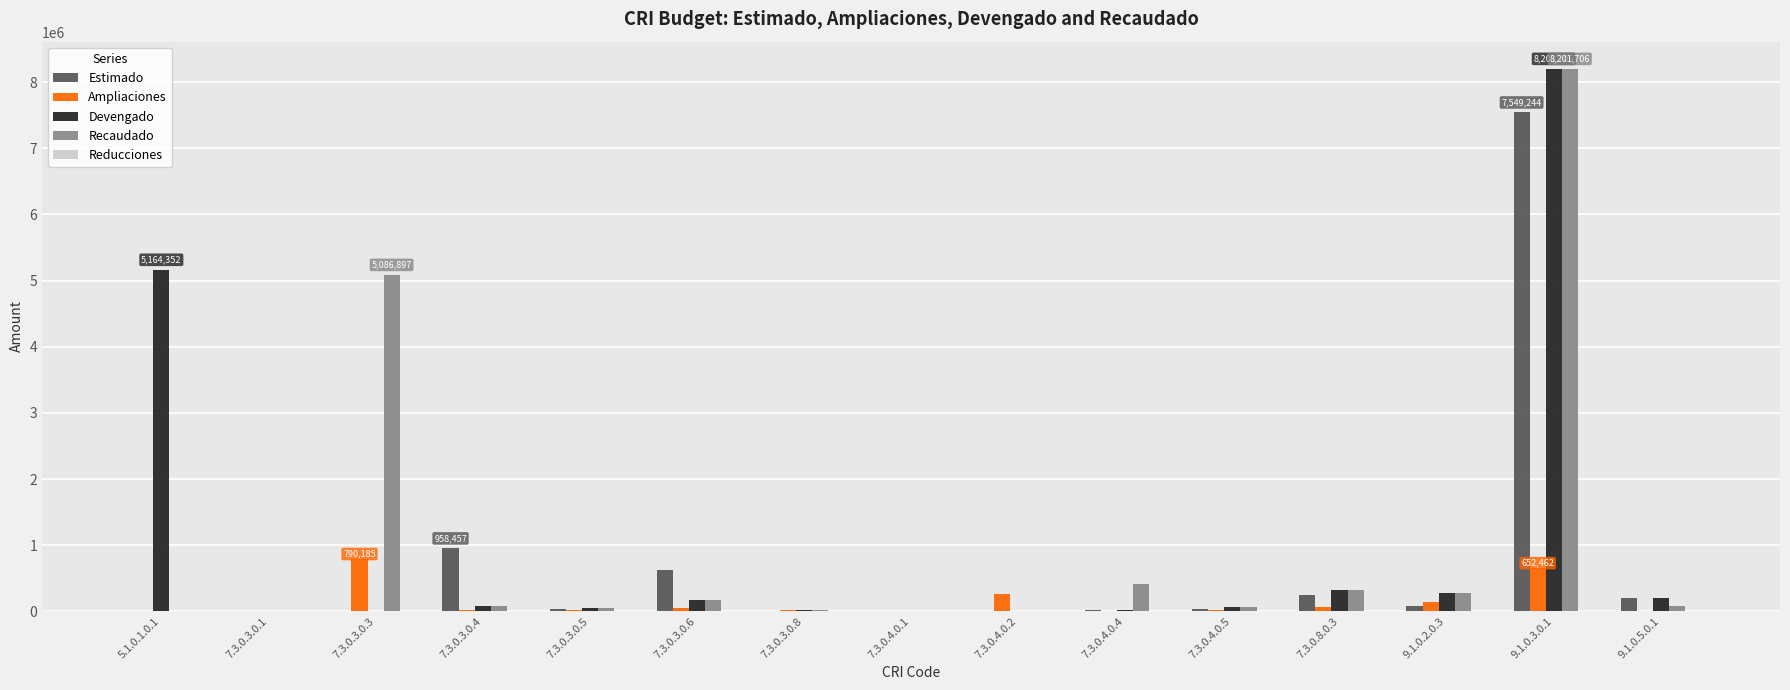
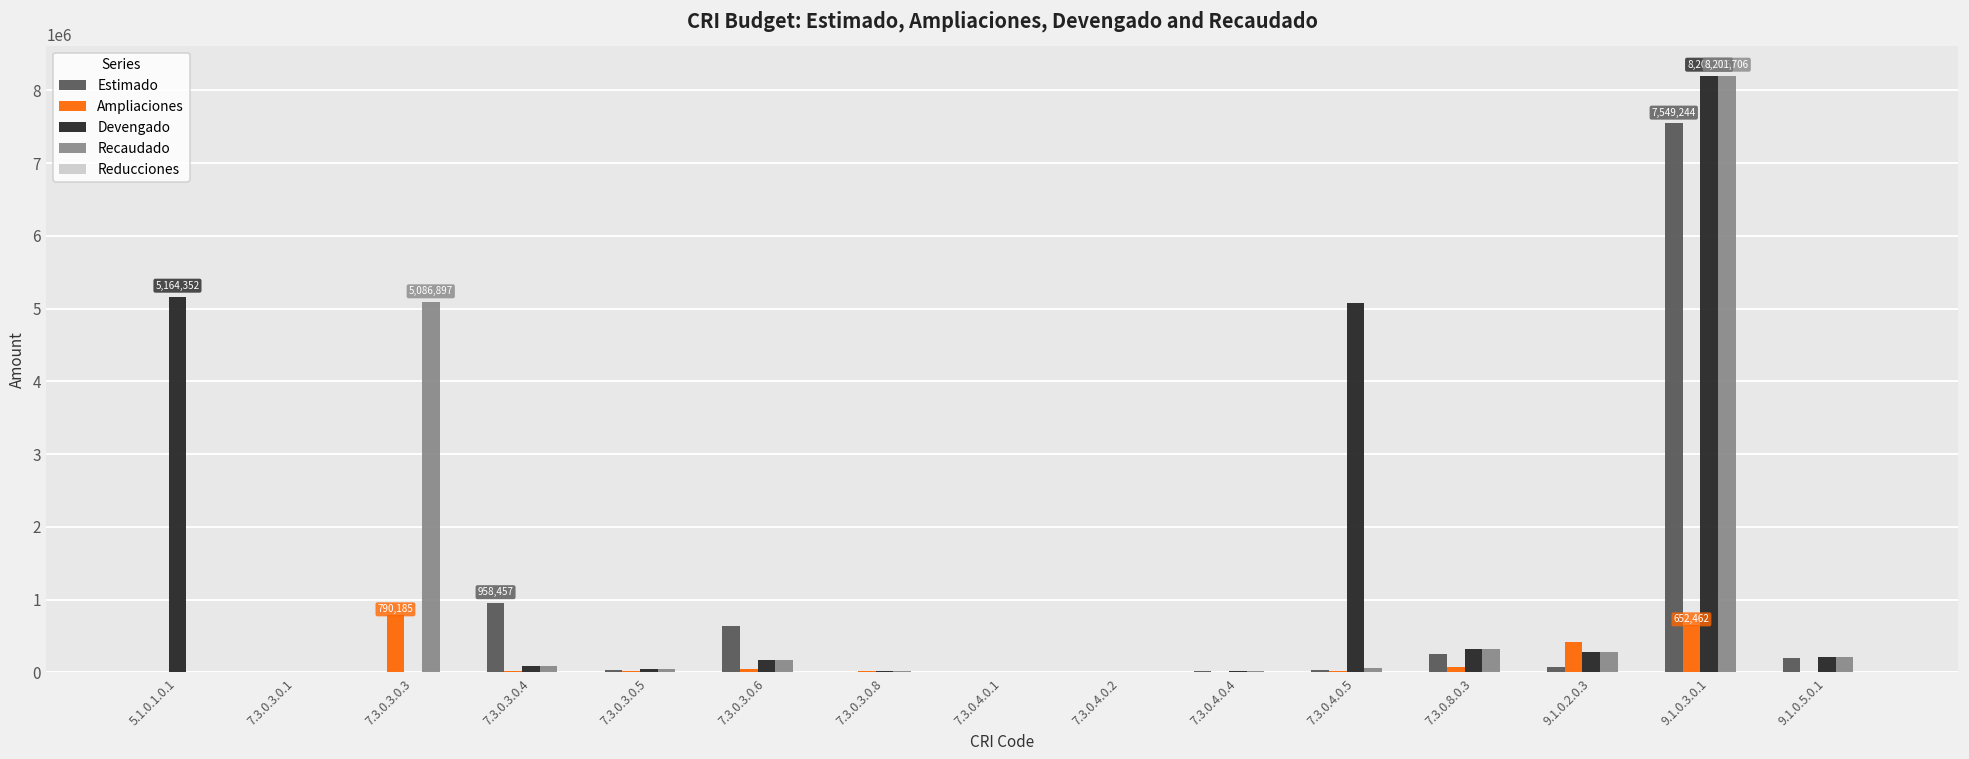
  {
    "Estimado": {
      "7.3.0.3.0.6": 600000,
      "7.3.0.4.0.5": 0,
      "7.3.0.8.0.3": 300000,
      "9.1.0.2.0.3": 100000,
      "9.1.0.5.0.1": 200000
    },
    "Ampliaciones": {
      "5.1.0.1.0.1": 0,
      "7.3.0.3.0.1": 0,
      "7.3.0.3.0.6": 0,
      "7.3.0.4.0.1": 0,
-     "7.3.0.4.0.2": 300000,
+     "7.3.0.4.0.2": 0,
      "7.3.0.8.0.3": 100000,
-     "9.1.0.2.0.3": 100000,
+     "9.1.0.2.0.3": 400000,
      "9.1.0.5.0.1": 0
    },
    "Devengado": {
      "7.3.0.3.0.4": 100000,
      "7.3.0.3.0.5": 0,
      "7.3.0.3.0.6": 200000,
-     "7.3.0.4.0.5": 100000,
+     "7.3.0.4.0.5": 5100000,
      "7.3.0.8.0.3": 300000,
      "9.1.0.2.0.3": 300000,
      "9.1.0.5.0.1": 200000
    },
    "Recaudado": {
      "7.3.0.3.0.4": 100000,
      "7.3.0.3.0.5": 0,
      "7.3.0.3.0.6": 200000,
-     "7.3.0.4.0.4": 400000,
+     "7.3.0.4.0.4": 0,
      "7.3.0.4.0.5": 100000,
      "7.3.0.8.0.3": 300000,
      "9.1.0.2.0.3": 300000,
-     "9.1.0.5.0.1": 100000
+     "9.1.0.5.0.1": 200000
    },
    "Reducciones": {
      "5.1.0.1.0.1": 0,
      "7.3.0.3.0.1": 0,
      "7.3.0.3.0.3": 0,
      "7.3.0.3.0.4": 0,
      "7.3.0.3.0.5": 0,
      "7.3.0.3.0.6": 0,
      "7.3.0.3.0.8": 0,
      "7.3.0.4.0.1": 0,
      "7.3.0.4.0.2": 0,
      "7.3.0.4.0.4": 0,
      "7.3.0.4.0.5": 0,
      "7.3.0.8.0.3": 0,
      "9.1.0.2.0.3": 0,
      "9.1.0.3.0.1": 0,
      "9.1.0.5.0.1": 0
    }
  }
